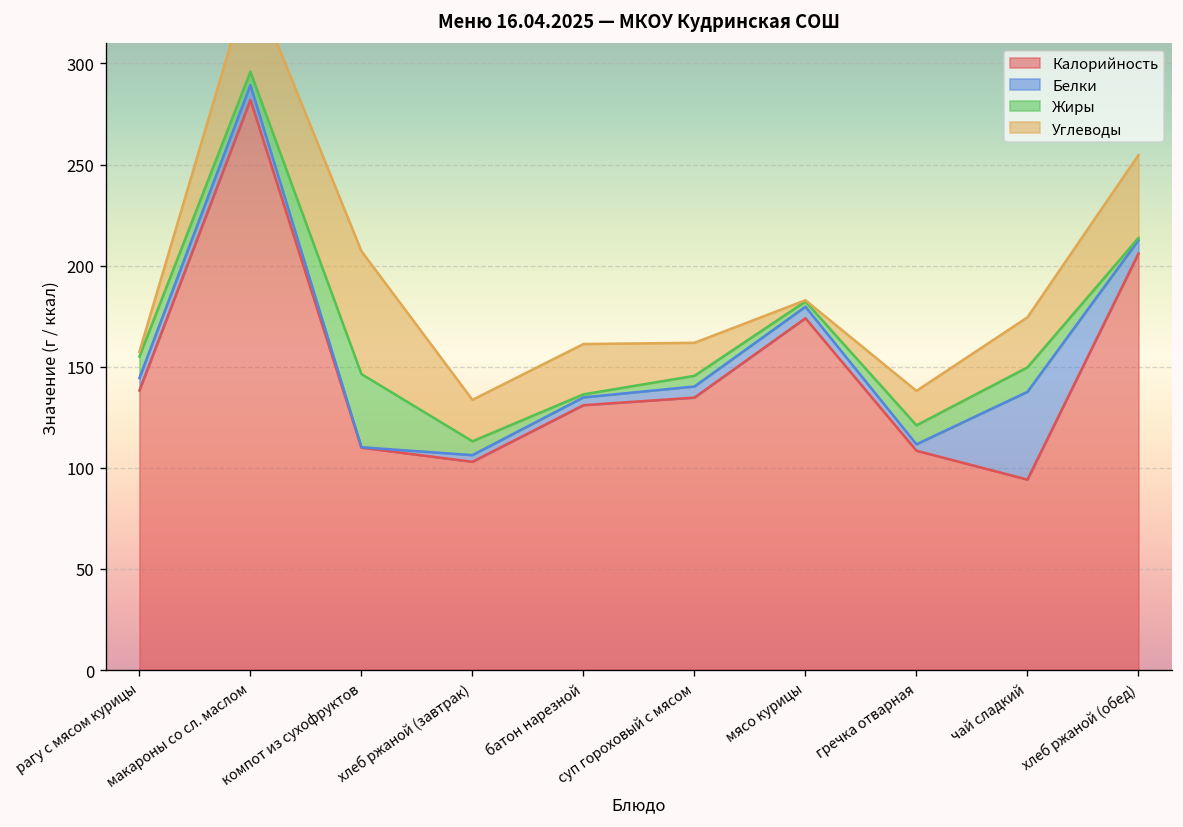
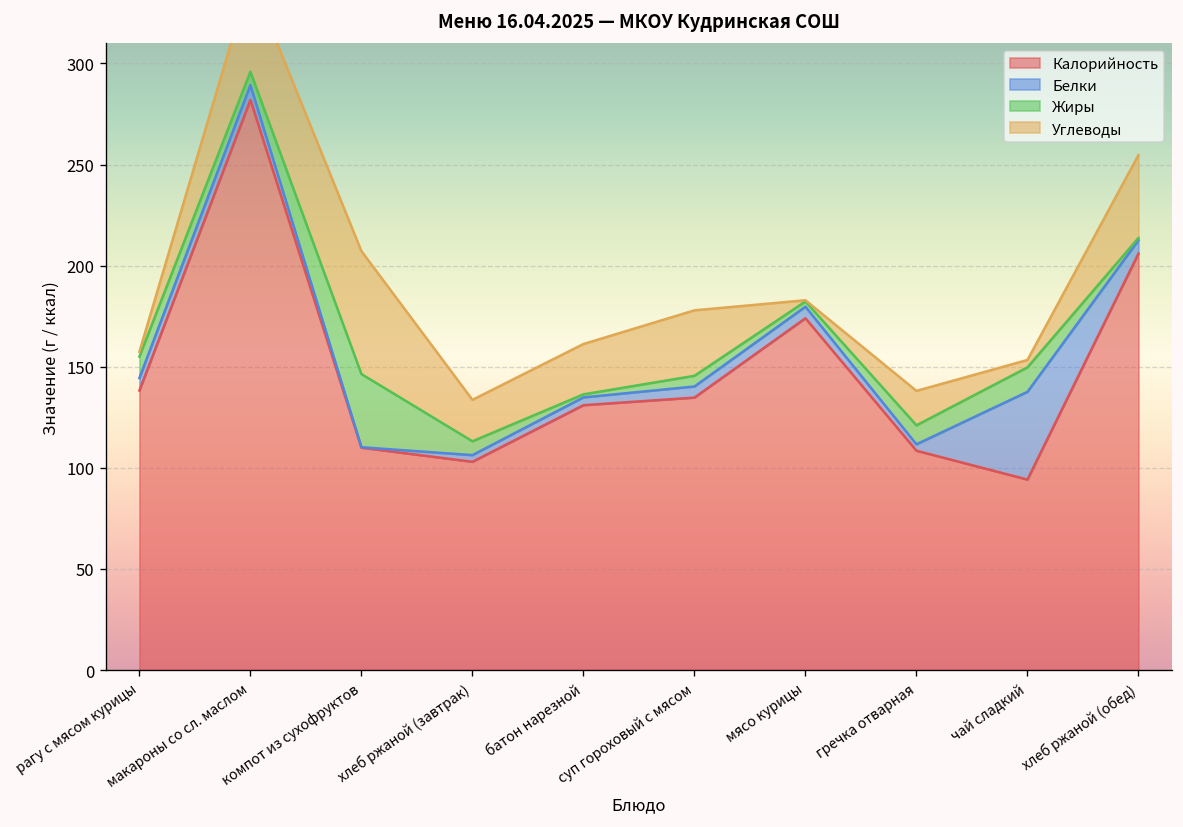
  {
    "Калорийность": {
      "рагу с мясом курицы": 138,
      "макароны со сл. маслом": 282,
      "хлеб ржаной (завтрак)": 103,
      "батон нарезной": 131,
      "суп гороховый с мясом": 135,
      "мясо курицы": 174,
      "гречка отварная": 108,
      "чай сладкий": 94,
      "хлеб ржаной (обед)": 206
    },
    "Белки": {
      "рагу с мясом курицы": 6,
      "макароны со сл. маслом": 7,
      "хлеб ржаной (завтрак)": 3,
      "суп гороховый с мясом": 5,
      "мясо курицы": 6,
      "гречка отварная": 3,
      "чай сладкий": 43
    },
    "Жиры": {
      "рагу с мясом курицы": 11,
      "макароны со сл. маслом": 7,
      "компот из сухофруктов": 36,
      "хлеб ржаной (завтрак)": 7,
      "суп гороховый с мясом": 5,
      "гречка отварная": 9,
      "чай сладкий": 12
    },
    "Углеводы": {
      "рагу с мясом курицы": 2,
      "компот из сухофруктов": 61,
      "хлеб ржаной (завтрак)": 20,
      "батон нарезной": 25,
-     "суп гороховый с мясом": 16,
+     "суп гороховый с мясом": 32,
      "гречка отварная": 17,
-     "чай сладкий": 25,
+     "чай сладкий": 4,
      "хлеб ржаной (обед)": 41
    }
  }
